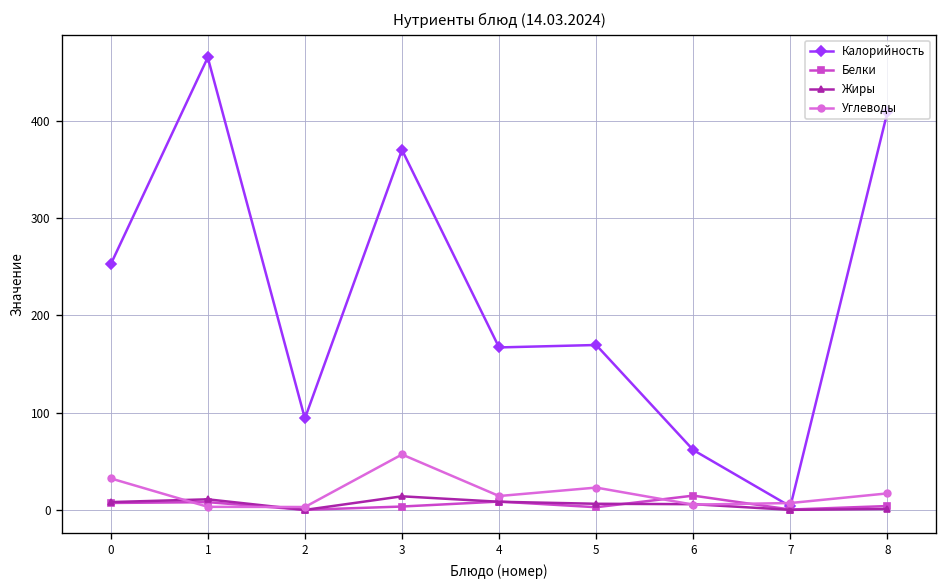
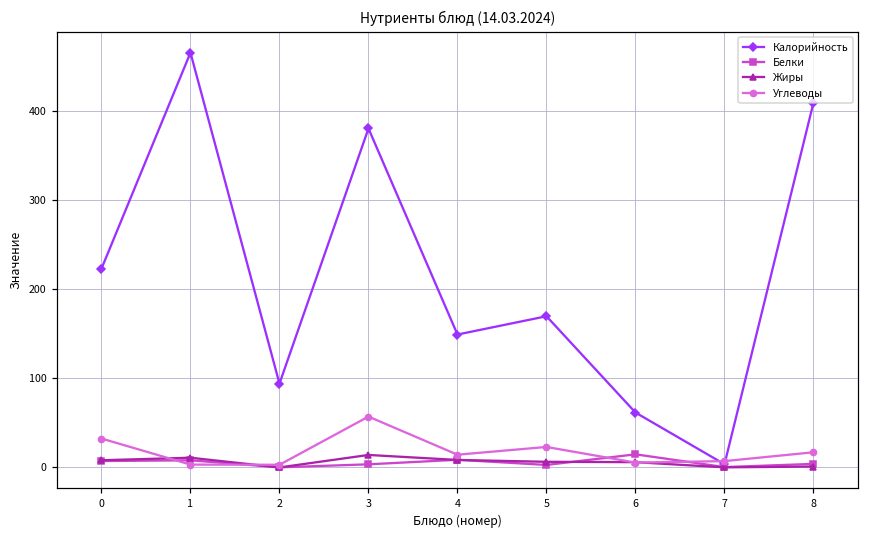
  {
    "Калорийность": {
-     "0": 250,
+     "0": 220,
      "1": 470,
      "2": 90,
-     "3": 370,
-     "4": 170,
+     "3": 380,
+     "4": 150,
      "5": 170,
      "6": 60,
      "7": 0
    }
  }
